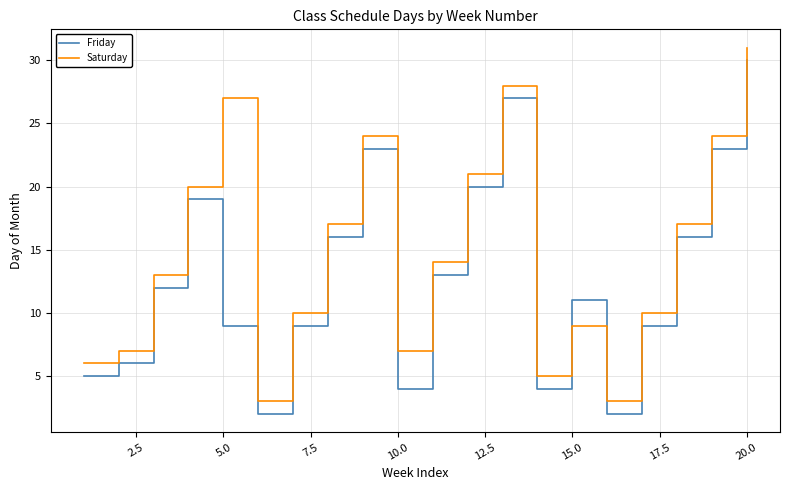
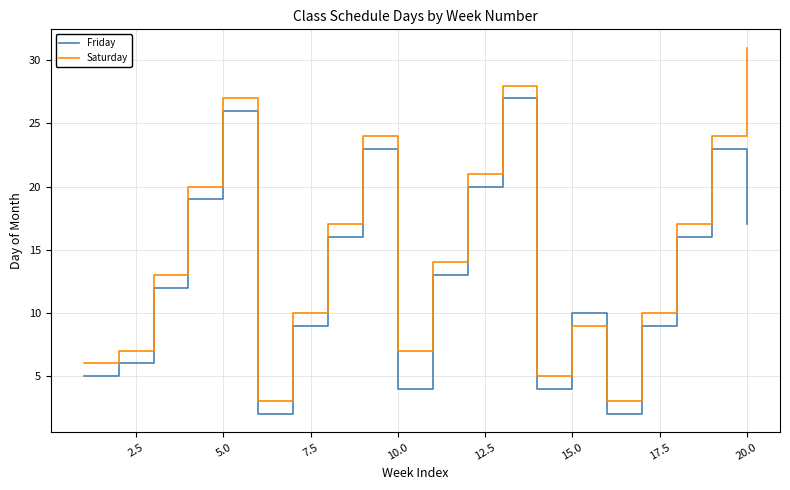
  {
    "Friday": {
-     "5.0": 9,
+     "5.0": 26,
      "10.0": 4,
-     "15.0": 11,
-     "20.0": 30
+     "15.0": 10,
+     "20.0": 17
    },
    "Saturday": {
      "5.0": 27,
      "10.0": 7,
      "15.0": 9,
      "20.0": 31
    }
  }
